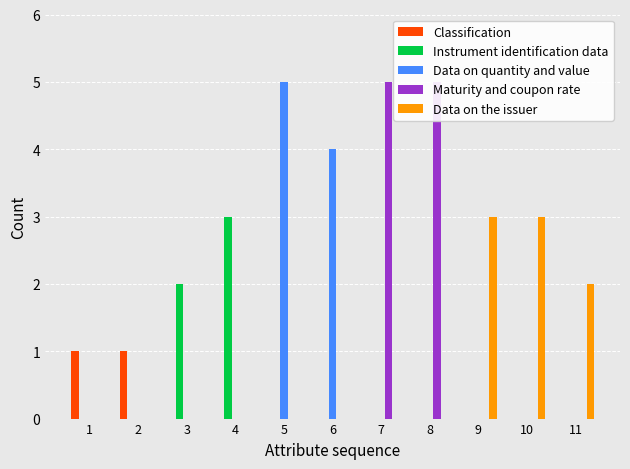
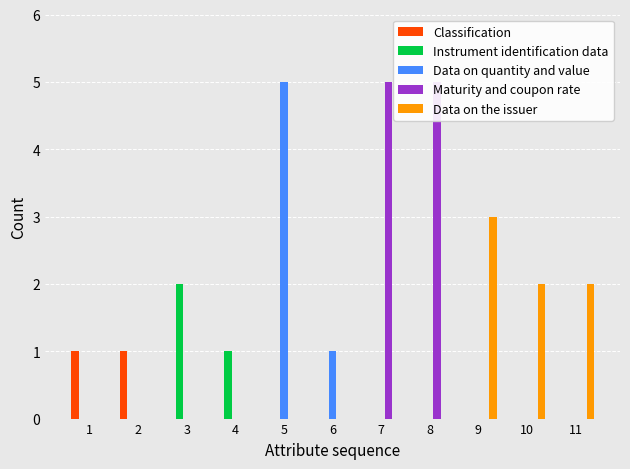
  {
    "Classification": {
      "1": 1,
      "2": 1,
      "3": 0,
      "4": 0,
      "5": 0,
      "6": 0,
      "7": 0,
      "8": 0,
      "9": 0,
      "10": 0,
      "11": 0
    },
    "Instrument identification data": {
      "1": 0,
      "2": 0,
      "3": 2,
-     "4": 3,
+     "4": 1,
      "5": 0,
      "6": 0,
      "7": 0,
      "8": 0,
      "9": 0,
      "10": 0,
      "11": 0
    },
    "Data on quantity and value": {
      "1": 0,
      "2": 0,
      "3": 0,
      "4": 0,
      "5": 5,
-     "6": 4,
+     "6": 1,
      "7": 0,
      "8": 0,
      "9": 0,
      "10": 0,
      "11": 0
    },
    "Maturity and coupon rate": {
      "1": 0,
      "2": 0,
      "3": 0,
      "4": 0,
      "5": 0,
      "6": 0,
      "7": 5,
      "9": 0,
      "10": 0,
      "11": 0
    },
    "Data on the issuer": {
      "1": 0,
      "2": 0,
      "3": 0,
      "4": 0,
      "5": 0,
      "6": 0,
      "7": 0,
      "8": 0,
      "9": 3,
-     "10": 3,
+     "10": 2,
      "11": 2
    }
  }
